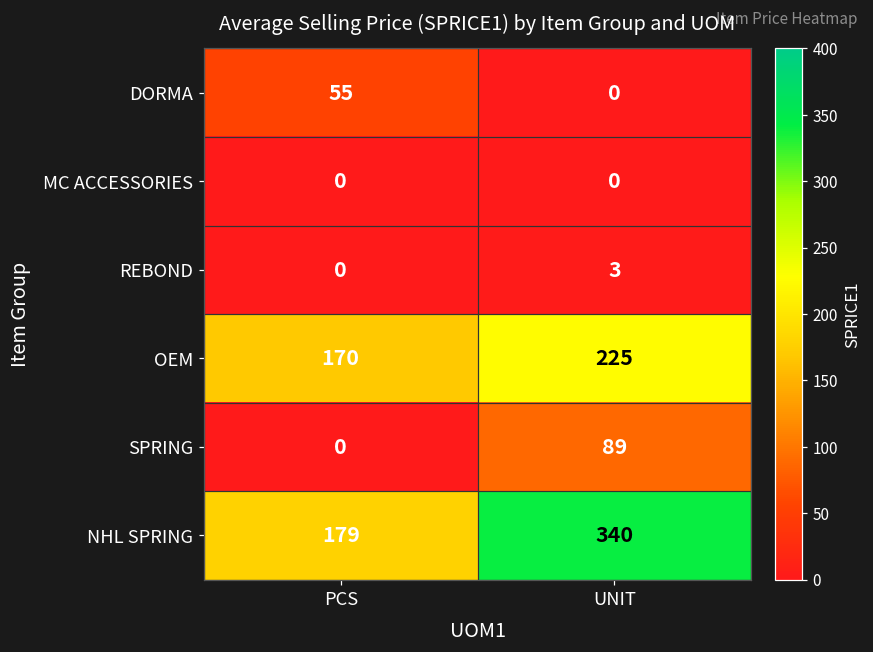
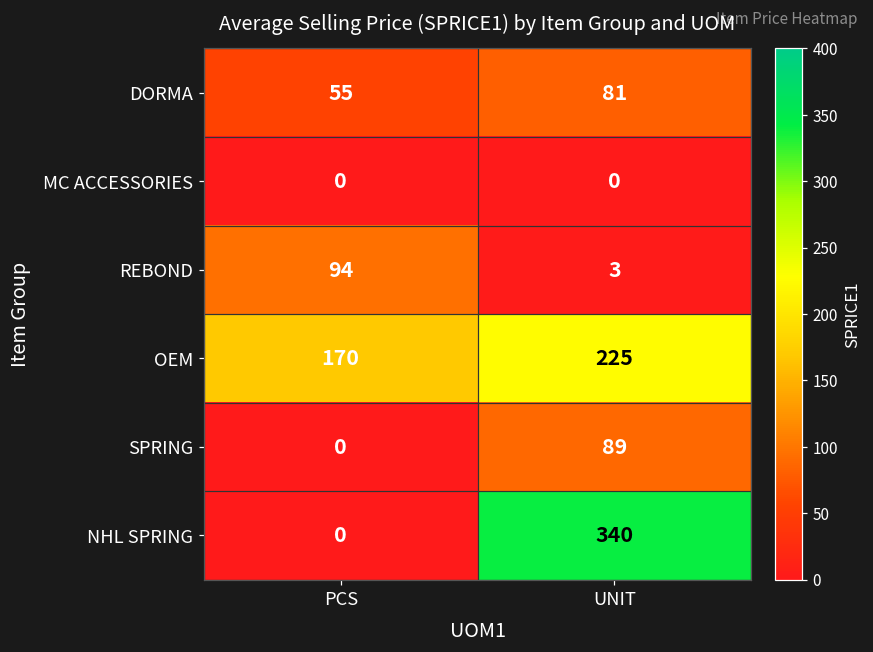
  {
    "DORMA": {
      "PCS": 55,
-     "UNIT": 0
+     "UNIT": 81
    },
    "MC ACCESSORIES": {
      "PCS": 0,
      "UNIT": 0
    },
    "REBOND": {
-     "PCS": 0,
+     "PCS": 94,
      "UNIT": 3
    },
    "OEM": {
      "PCS": 170,
      "UNIT": 225
    },
    "SPRING": {
      "PCS": 0,
      "UNIT": 89
    },
    "NHL SPRING": {
-     "PCS": 179,
+     "PCS": 0,
      "UNIT": 340
    }
  }
